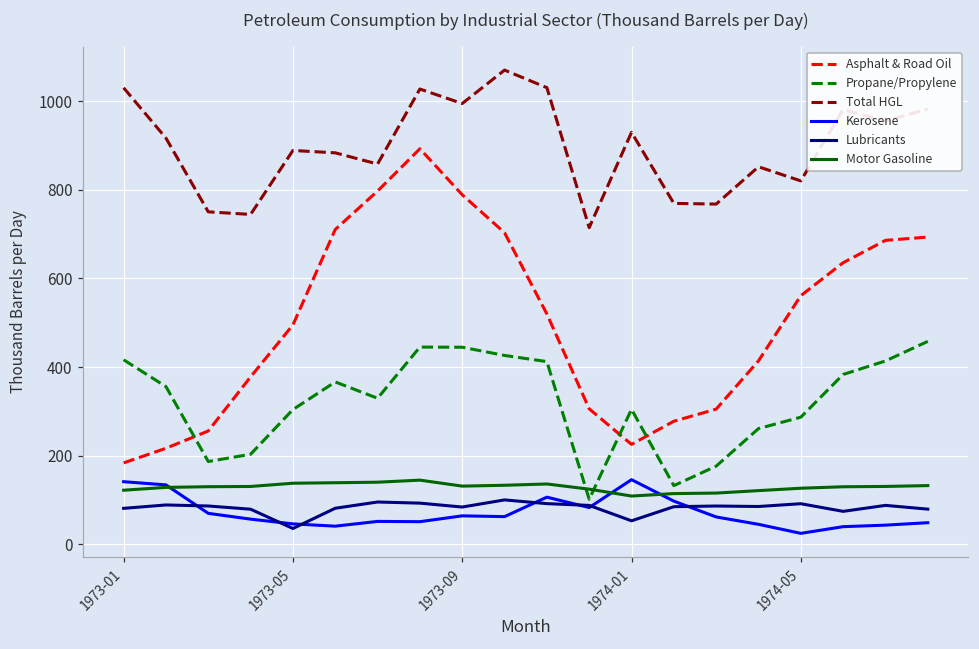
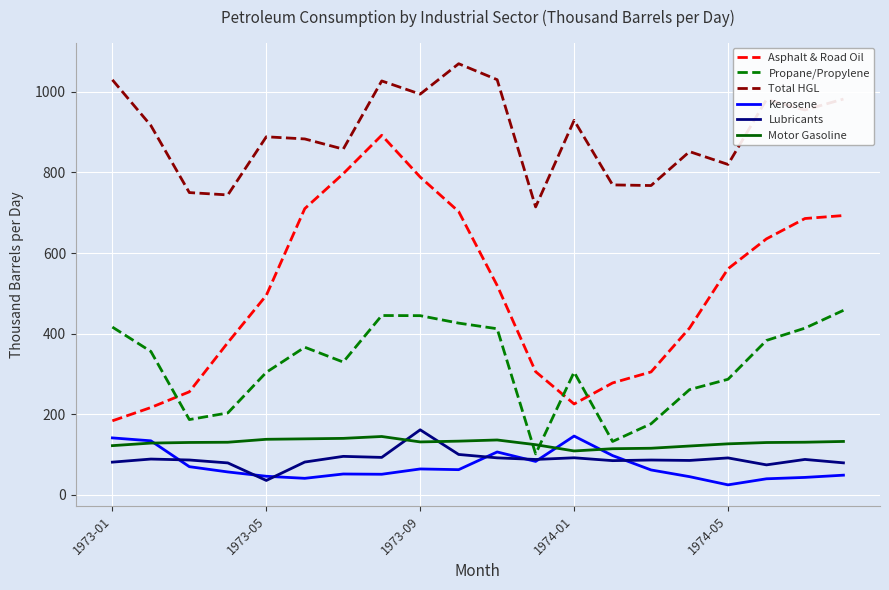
  {
    "Asphalt & Road Oil": {
      "1973-01": 180,
      "1973-05": 490,
      "1973-09": 790,
      "1974-01": 230,
      "1974-05": 560
    },
    "Total HGL": {
      "1973-01": 1030,
      "1973-05": 890,
      "1973-09": 990,
      "1974-01": 930,
      "1974-05": 820
    },
    "Kerosene": {
      "1973-01": 140,
      "1973-05": 50,
      "1973-09": 60,
      "1974-01": 150,
      "1974-05": 20
    },
    "Lubricants": {
      "1973-01": 80,
      "1973-05": 40,
-     "1973-09": 80,
-     "1974-01": 50,
+     "1973-09": 160,
+     "1974-01": 90,
      "1974-05": 90
    }
  }
